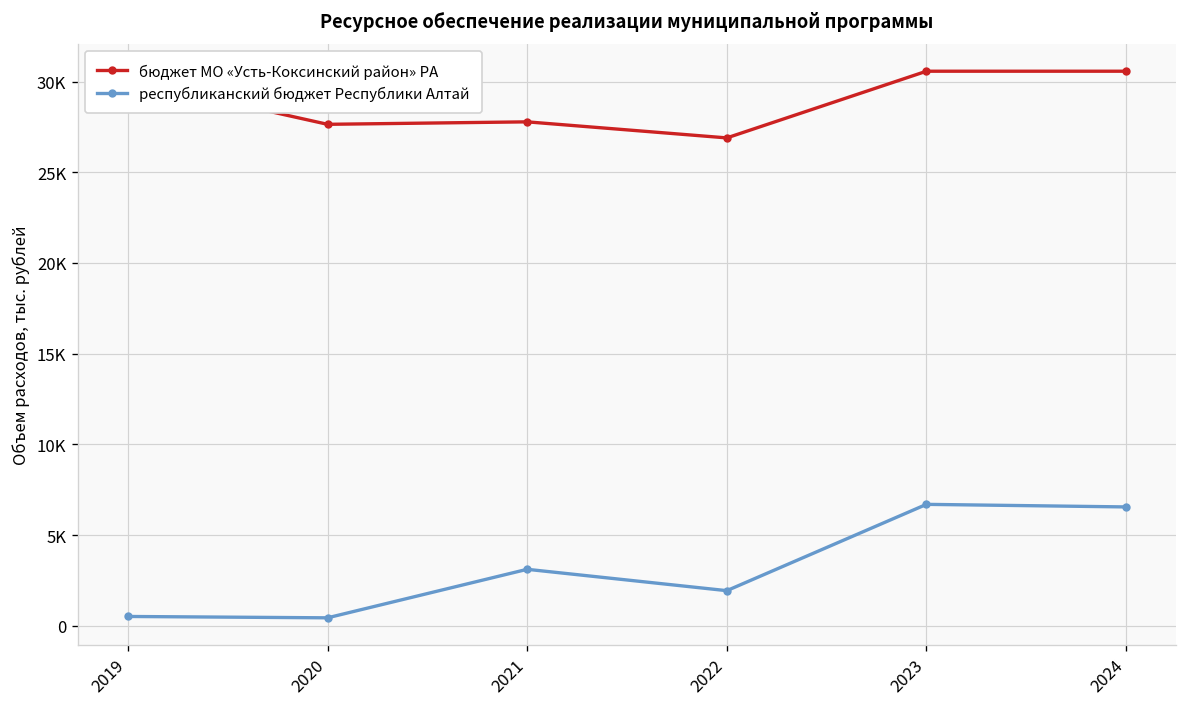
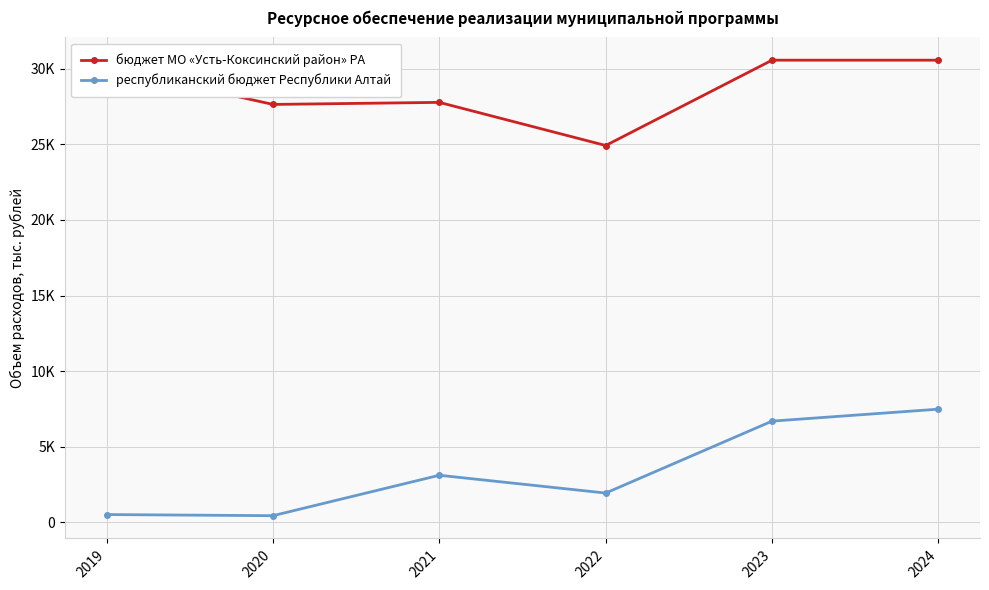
  {
    "бюджет МО «Усть-Коксинский район» РА": {
      "2020": 27600,
      "2021": 27800,
-     "2022": 26900,
+     "2022": 24900,
      "2023": 30600,
      "2024": 30600
    },
    "республиканский бюджет Республики Алтай": {
      "2019": 500,
      "2020": 400,
      "2021": 3100,
      "2022": 1900,
      "2023": 6700,
-     "2024": 6500
+     "2024": 7500
    }
  }
